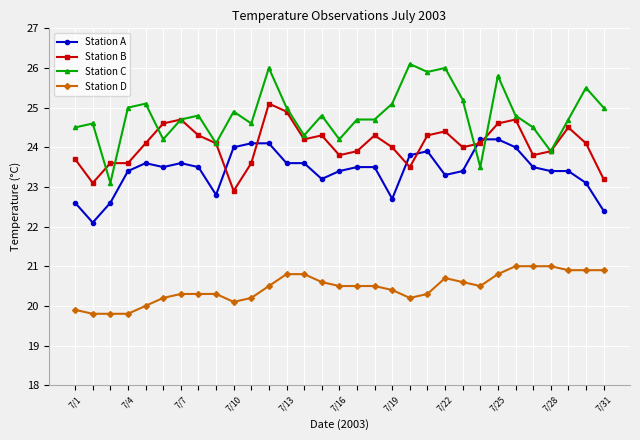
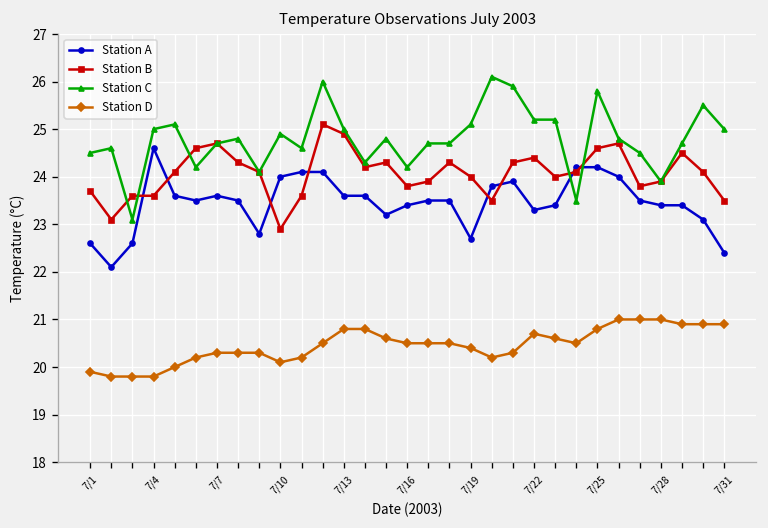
  {
    "Station A": {
      "7/1": 22.6,
-     "7/4": 23.4,
+     "7/4": 24.6,
      "7/7": 23.6,
      "7/10": 24.0,
      "7/13": 23.6,
      "7/16": 23.4,
      "7/19": 22.7,
      "7/22": 23.3,
      "7/25": 24.2,
      "7/28": 23.4,
      "7/31": 22.4
    },
    "Station B": {
      "7/1": 23.7,
      "7/4": 23.6,
      "7/10": 22.9,
      "7/13": 24.9,
      "7/16": 23.8,
      "7/19": 24.0,
      "7/22": 24.4,
      "7/25": 24.6,
-     "7/31": 23.2
+     "7/31": 23.5
    },
    "Station C": {
      "7/1": 24.5,
      "7/4": 25.0,
      "7/10": 24.9,
      "7/13": 25.0,
      "7/16": 24.2,
      "7/19": 25.1,
-     "7/22": 26.0,
+     "7/22": 25.2,
      "7/25": 25.8,
      "7/31": 25.0
    },
    "Station D": {
      "7/1": 19.9,
      "7/4": 19.8,
      "7/7": 20.3,
      "7/10": 20.1,
      "7/13": 20.8,
      "7/16": 20.5,
      "7/19": 20.4,
      "7/22": 20.7,
      "7/25": 20.8,
      "7/28": 21.0,
      "7/31": 20.9
    }
  }
